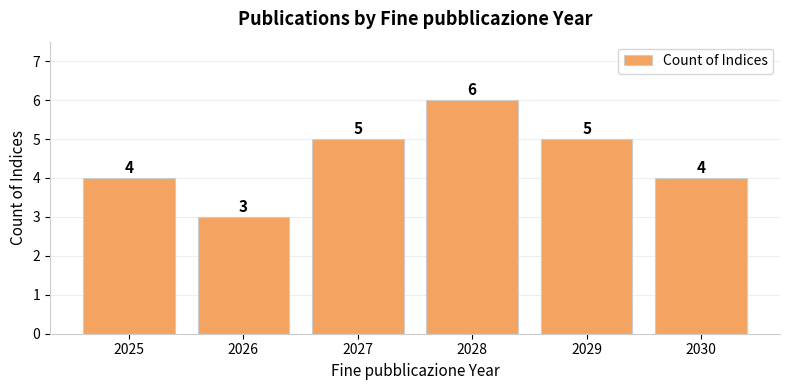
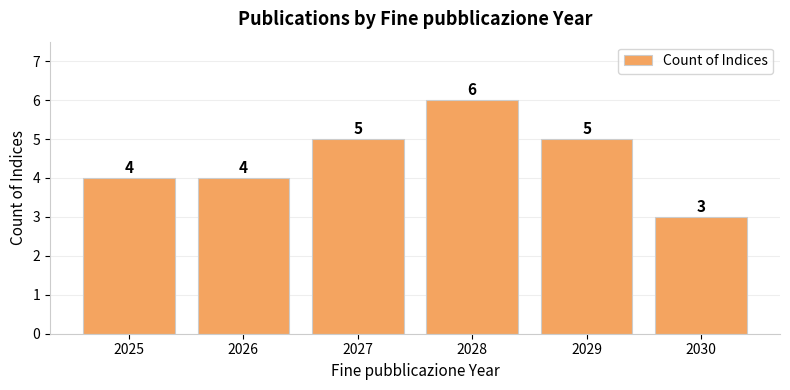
  {
    "2025": 4,
-   "2026": 3,
+   "2026": 4,
    "2027": 5,
    "2028": 6,
    "2029": 5,
-   "2030": 4
+   "2030": 3
  }
